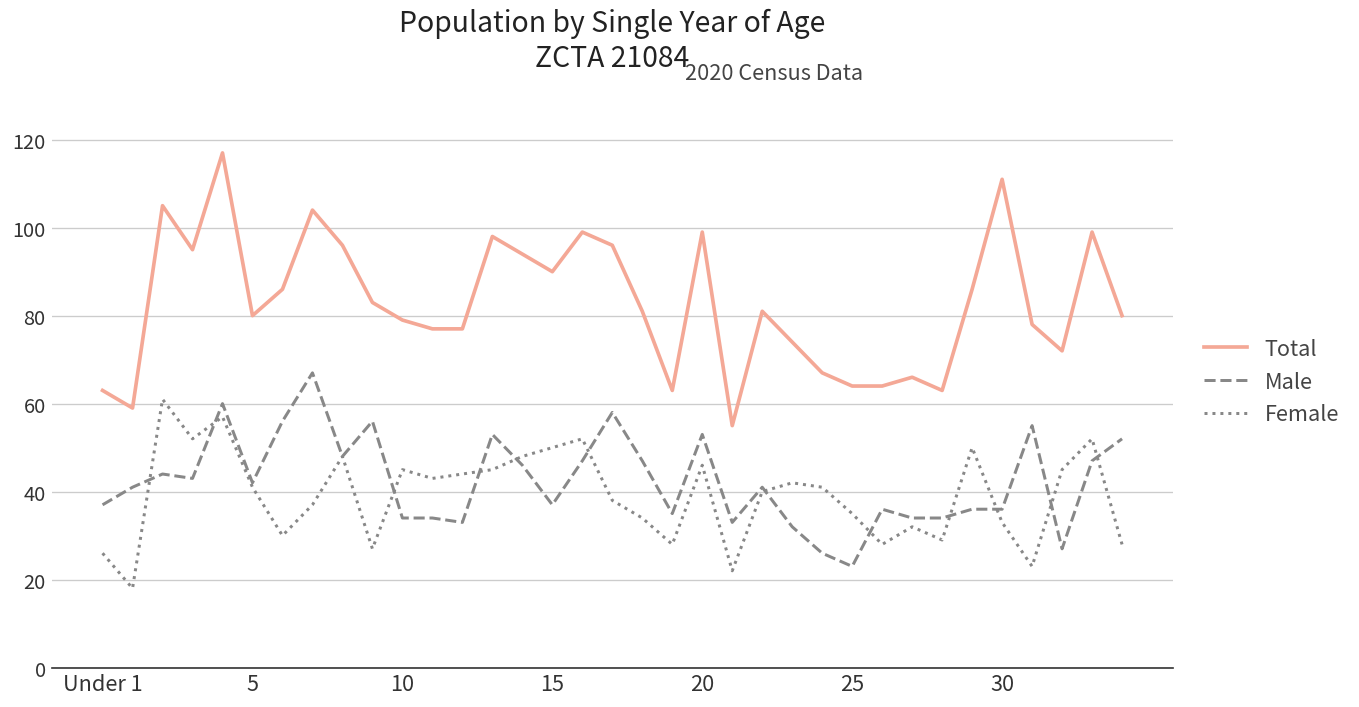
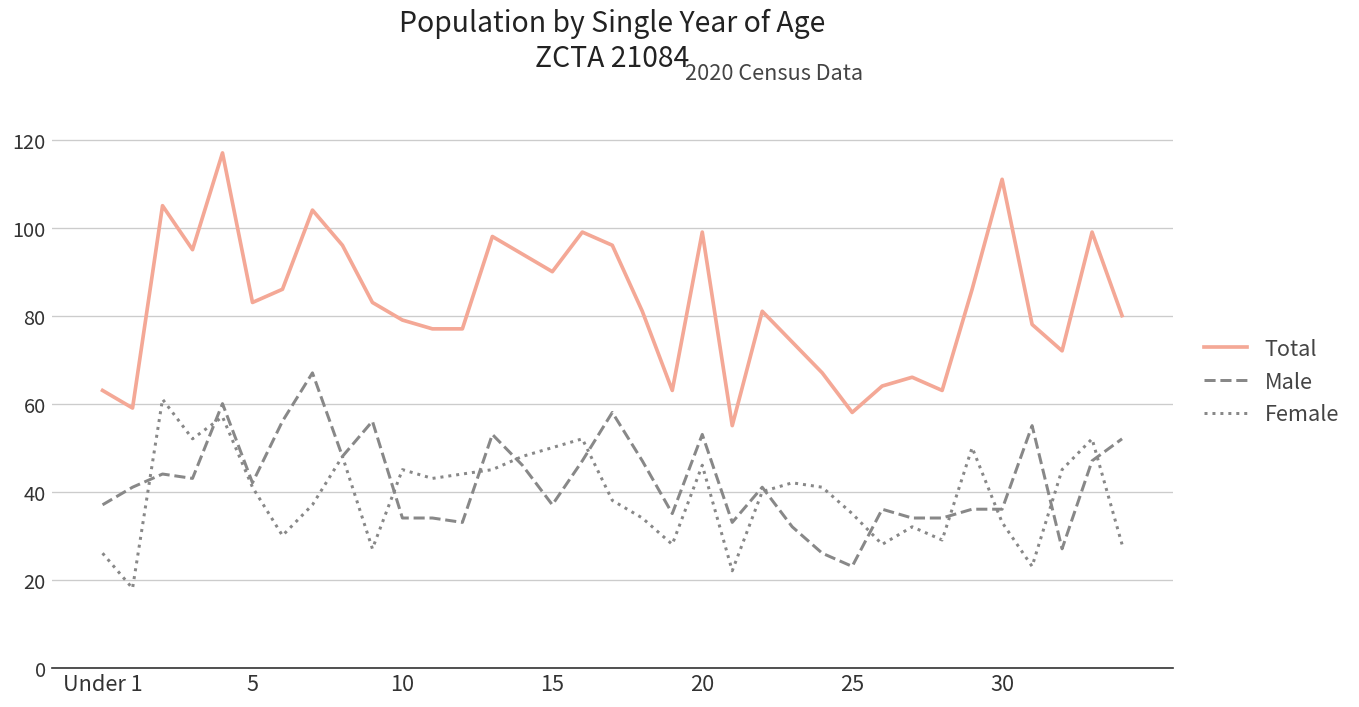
  {
    "Total": {
      "Under 1": 63,
-     "5": 80,
+     "5": 83,
      "10": 79,
      "15": 90,
      "20": 99,
-     "25": 64,
+     "25": 58,
      "30": 111
    }
  }
